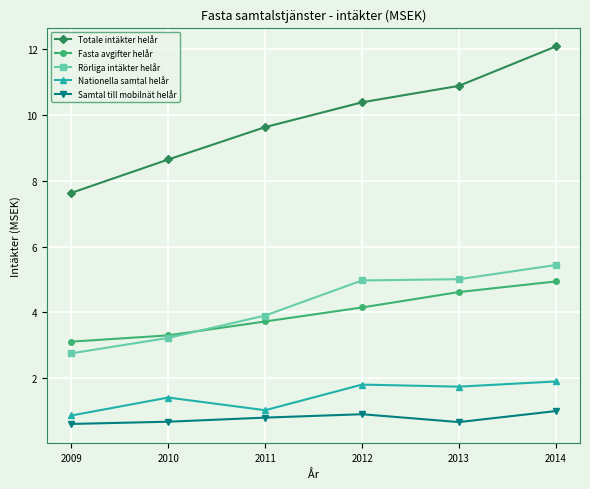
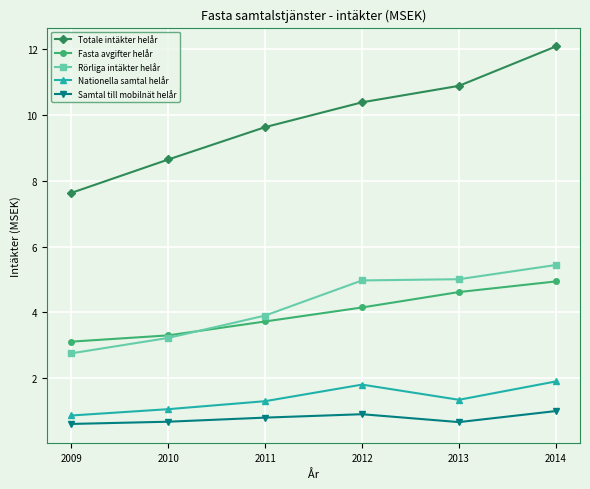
  {
    "Rörliga intäkter helår": {
      "2009": 2.8,
      "2011": 3.9,
      "2012": 5.0,
      "2013": 5.0,
      "2014": 5.4
    },
    "Nationella samtal helår": {
      "2009": 0.9,
-     "2010": 1.4,
-     "2011": 1.0,
+     "2010": 1.1,
+     "2011": 1.3,
      "2012": 1.8,
-     "2013": 1.7,
+     "2013": 1.3,
      "2014": 1.9
    },
    "Samtal till mobilnät helår": {
      "2009": 0.6,
      "2010": 0.7,
      "2011": 0.8,
      "2012": 0.9,
      "2013": 0.7,
      "2014": 1.0
    }
  }
